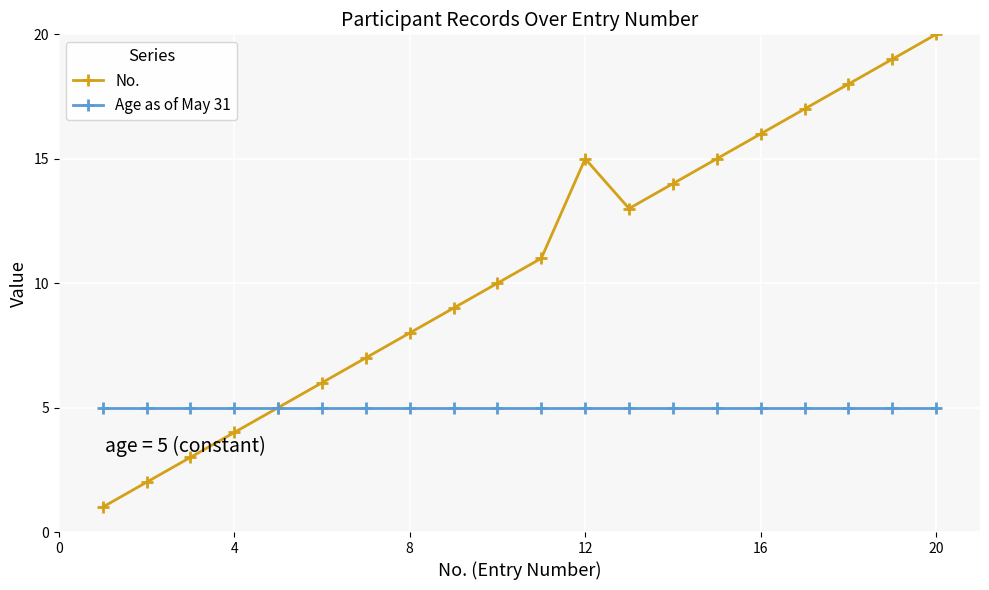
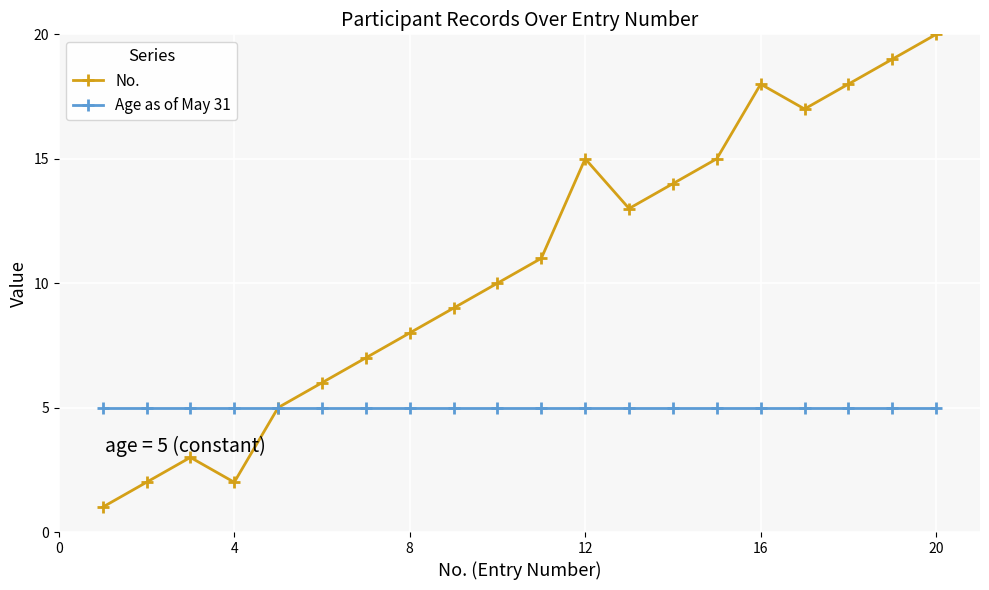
  {
    "No.": {
-     "4": 4,
+     "4": 2,
      "8": 8,
      "12": 15,
-     "16": 16,
+     "16": 18,
      "20": 20
    },
    "Age as of May 31": {
      "4": 5,
      "8": 5,
      "12": 5,
      "16": 5,
      "20": 5
    }
  }
